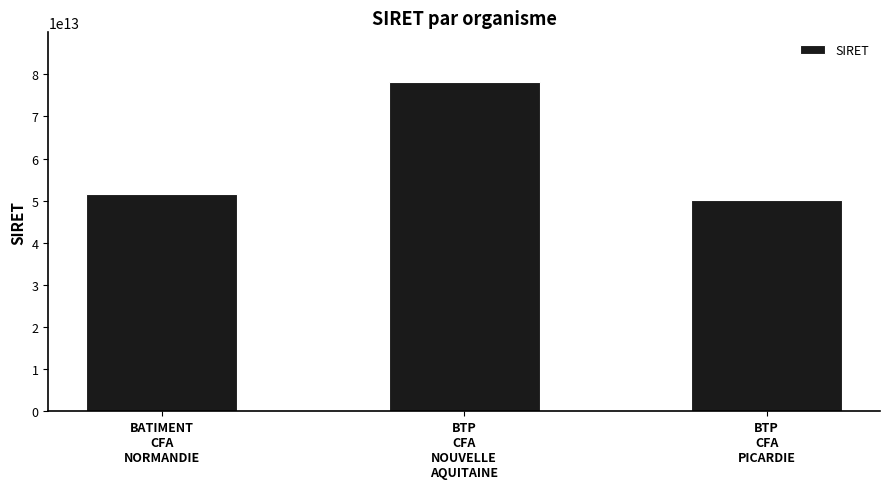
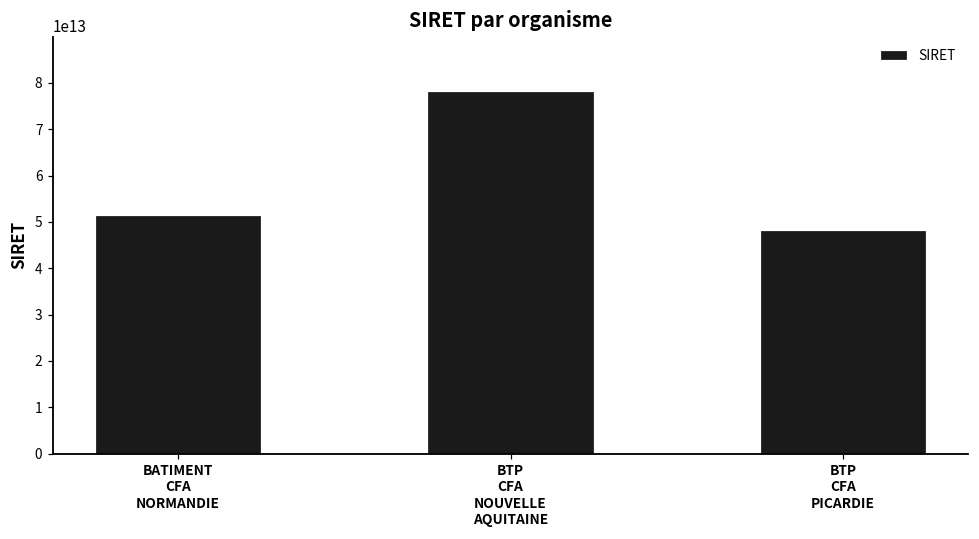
  {
    "BATIMENT CFA NORMANDIE": 51000000000000,
    "BTP CFA NOUVELLE AQUITAINE": 78000000000000,
-   "BTP CFA PICARDIE": 50000000000000
+   "BTP CFA PICARDIE": 48000000000000
  }
